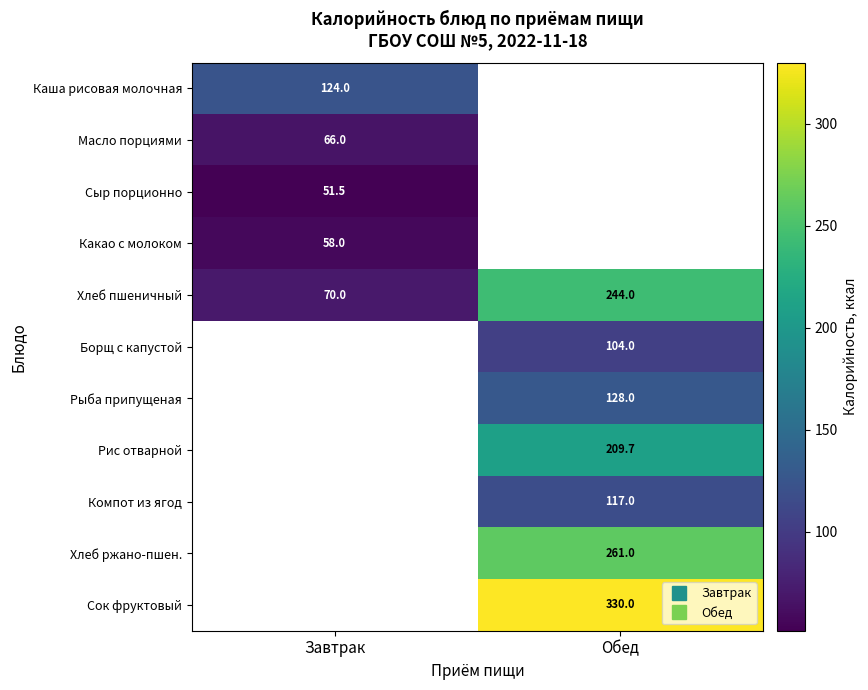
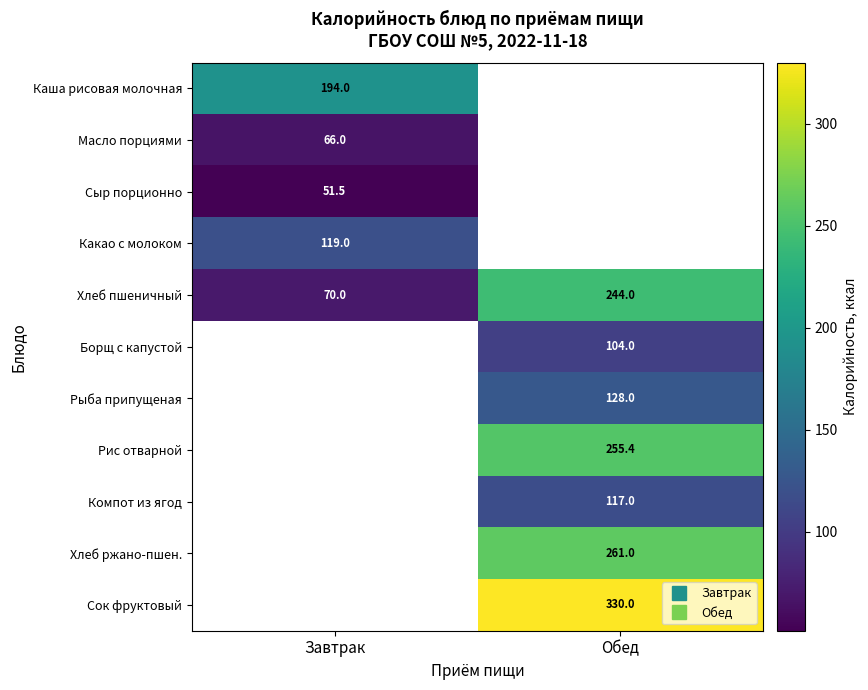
  {
    "Каша рисовая молочная": {
-     "Завтрак": 124.0
+     "Завтрак": 194.0
    },
    "Масло порциями": {
      "Завтрак": 66.0
    },
    "Сыр порционно": {
      "Завтрак": 51.5
    },
    "Какао с молоком": {
-     "Завтрак": 58.0
+     "Завтрак": 119.0
    },
    "Хлеб пшеничный": {
      "Завтрак": 70.0,
      "Обед": 244.0
    },
    "Борщ с капустой": {
      "Обед": 104.0
    },
    "Рыба припущеная": {
      "Обед": 128.0
    },
    "Рис отварной": {
-     "Обед": 209.7
+     "Обед": 255.4
    },
    "Компот из ягод": {
      "Обед": 117.0
    },
    "Хлеб ржано-пшен.": {
      "Обед": 261.0
    },
    "Сок фруктовый": {
      "Обед": 330.0
    }
  }
